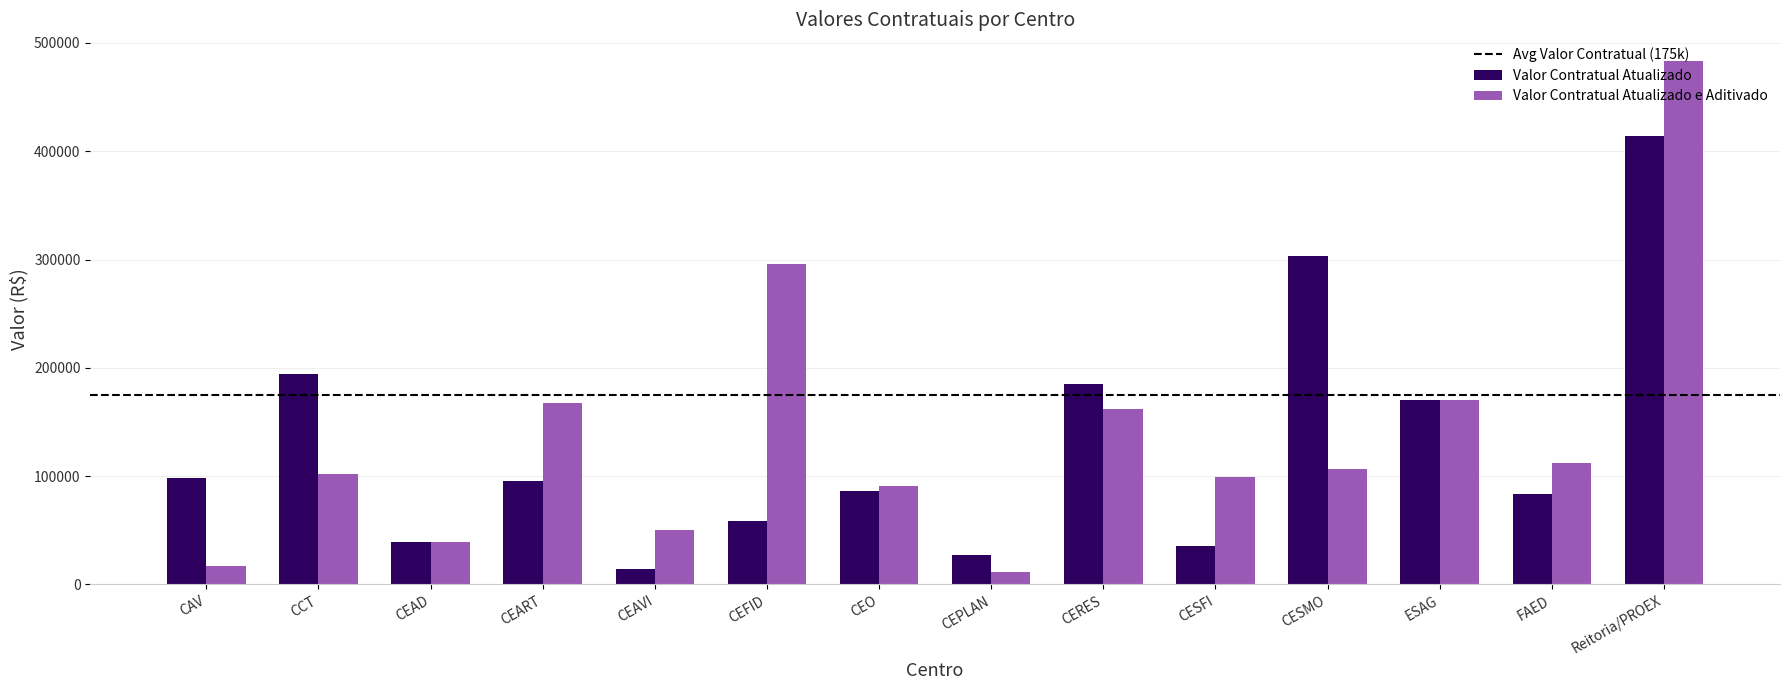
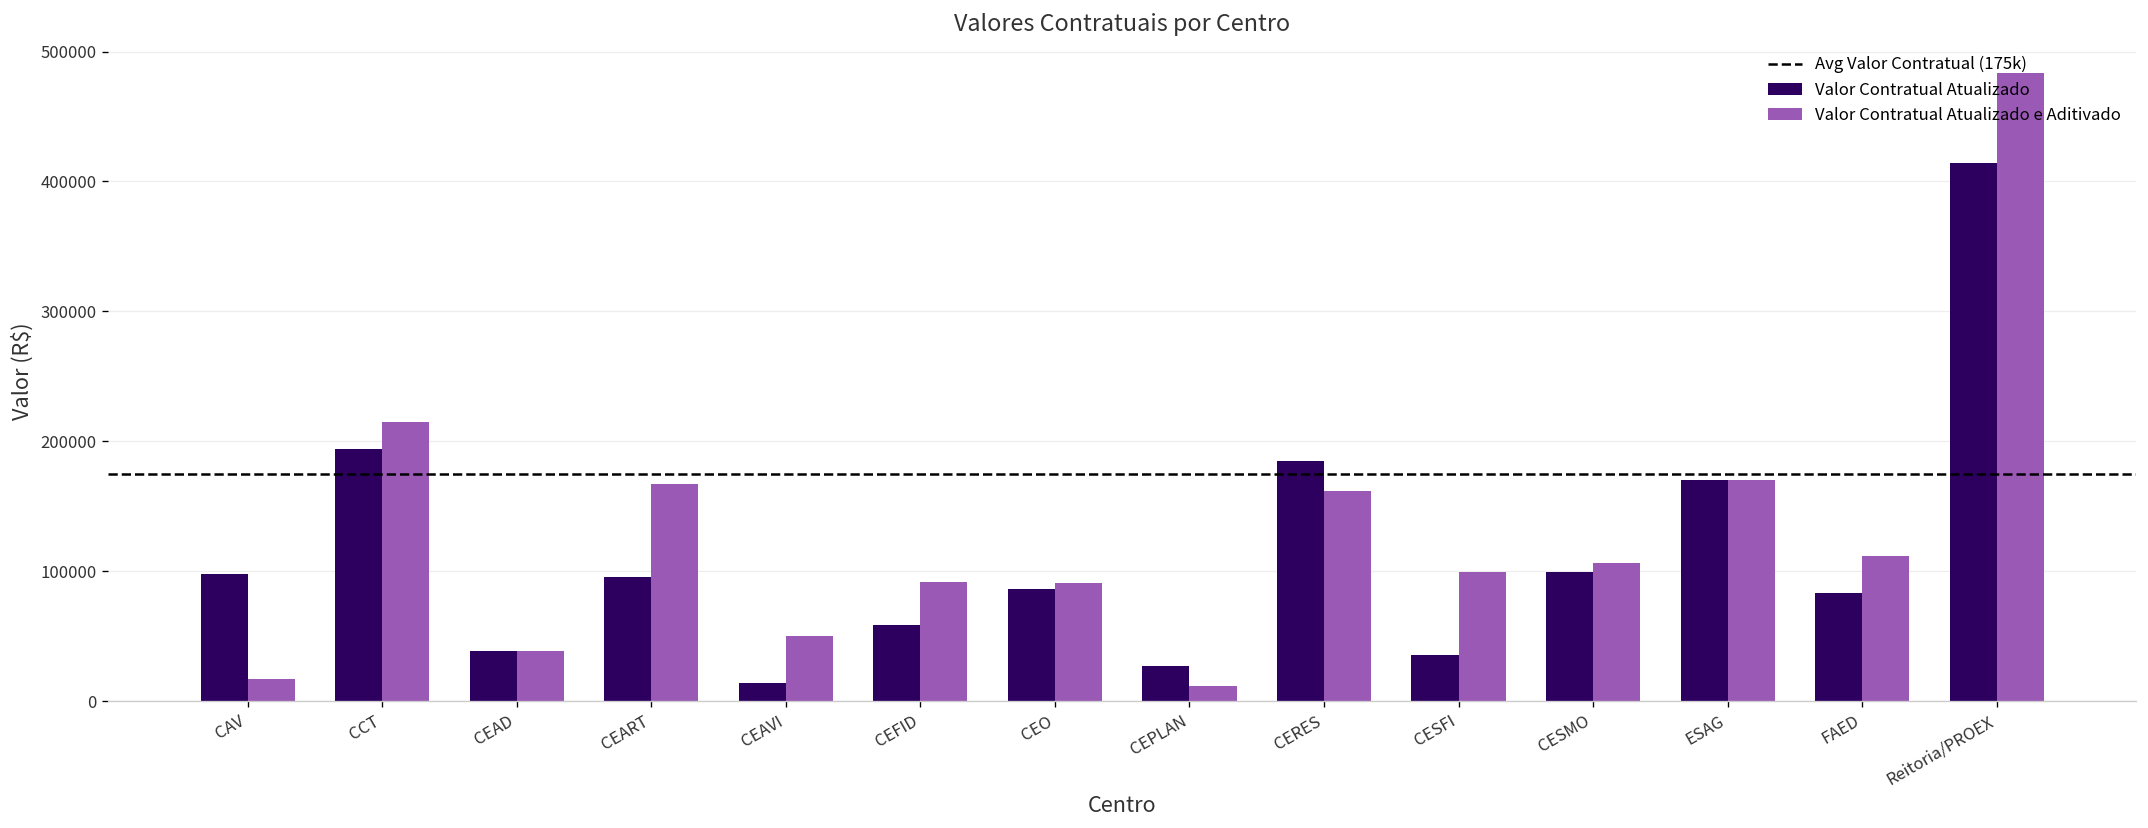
  {
    "Valor Contratual Atualizado": {
      "CAV": 98000,
      "CCT": 194000,
      "CEAD": 39000,
      "CEART": 96000,
      "CEAVI": 14000,
      "CEFID": 59000,
      "CEO": 86000,
      "CEPLAN": 27000,
      "CERES": 185000,
      "CESFI": 35000,
-     "CESMO": 303000,
+     "CESMO": 99000,
      "ESAG": 170000,
      "FAED": 83000,
      "Reitoria/PROEX": 414000
    },
    "Valor Contratual Atualizado e Aditivado": {
      "CAV": 17000,
-     "CCT": 102000,
+     "CCT": 215000,
      "CEAD": 39000,
      "CEART": 167000,
      "CEAVI": 50000,
-     "CEFID": 296000,
+     "CEFID": 92000,
      "CEO": 91000,
      "CEPLAN": 11000,
      "CERES": 162000,
      "CESFI": 100000,
      "CESMO": 106000,
      "ESAG": 170000,
      "FAED": 112000,
      "Reitoria/PROEX": 484000
    }
  }
